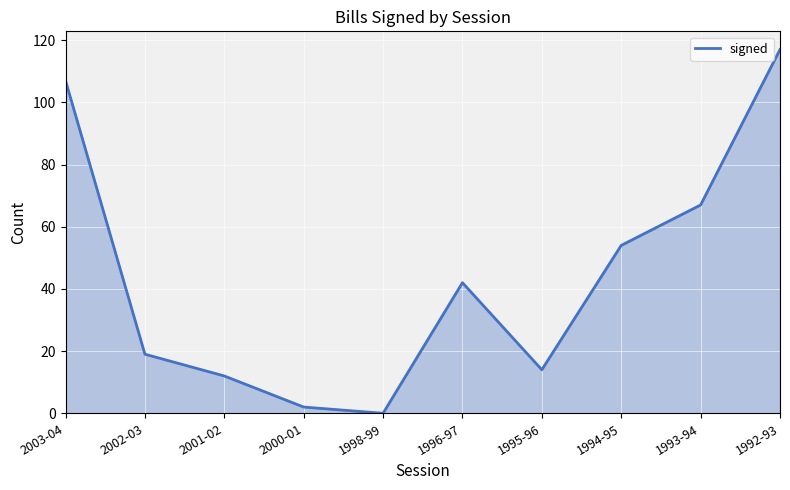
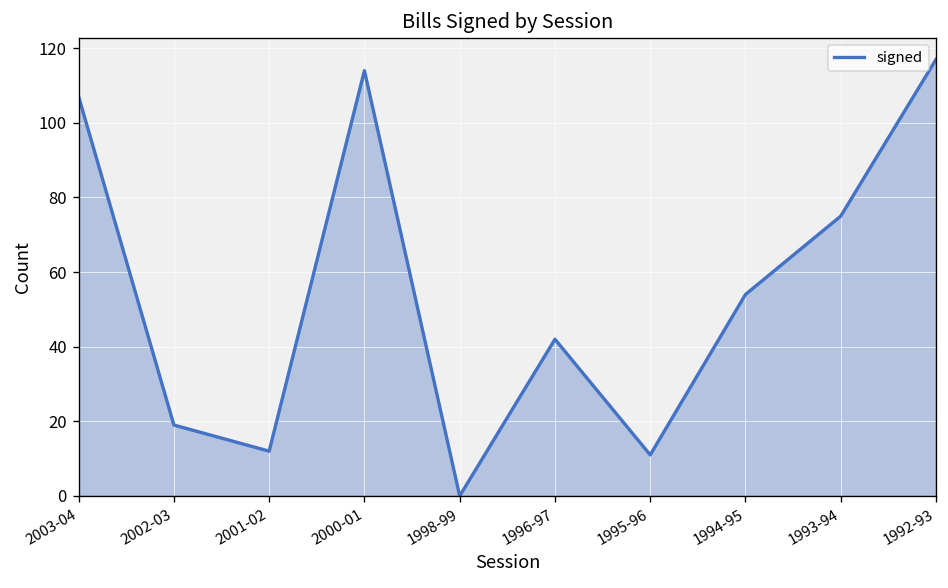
  {
    "2003-04": 107,
    "2002-03": 19,
    "2001-02": 12,
-   "2000-01": 2,
+   "2000-01": 114,
    "1998-99": 0,
    "1996-97": 42,
-   "1995-96": 14,
+   "1995-96": 11,
    "1994-95": 54,
-   "1993-94": 67,
+   "1993-94": 75,
    "1992-93": 117
  }
